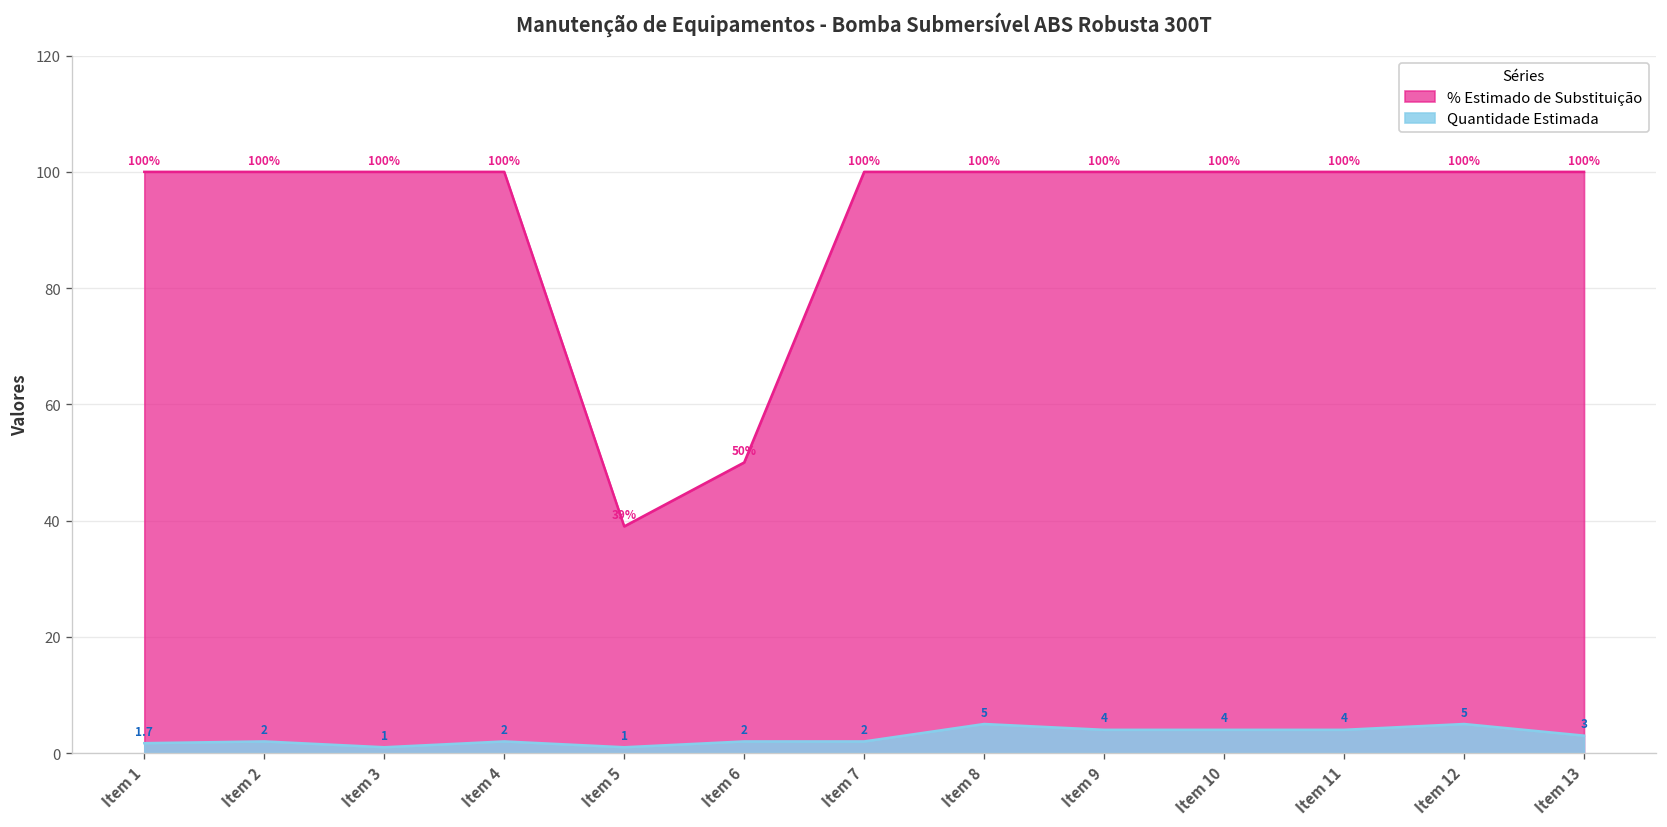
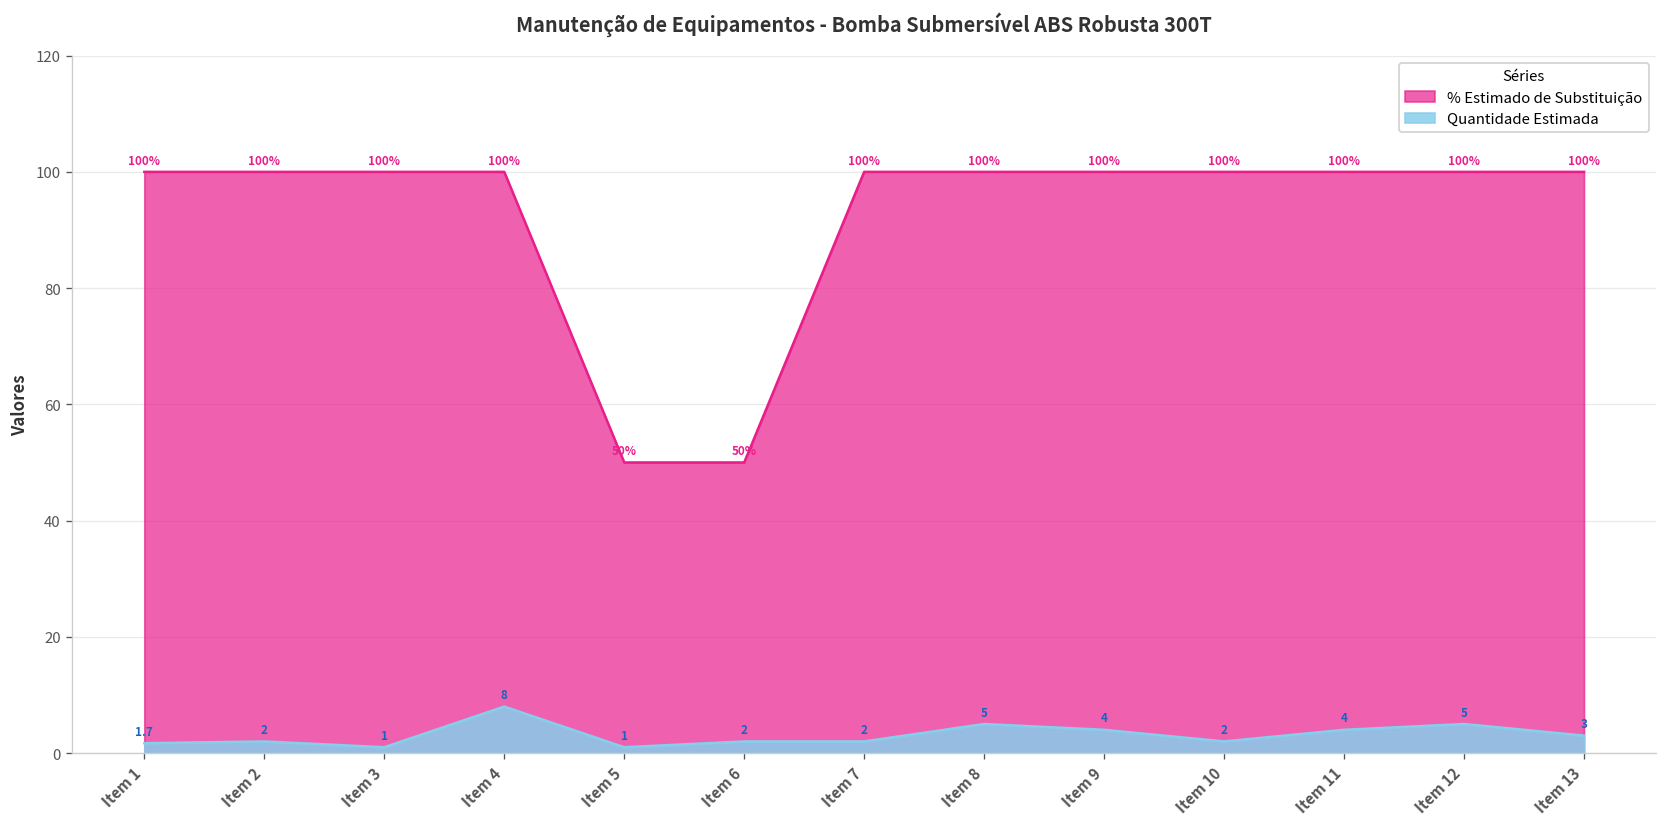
  {
    "% Estimado de Substituição": {
      "Item 1": "100%",
      "Item 2": "100%",
      "Item 3": "100%",
      "Item 4": "100%",
-     "Item 5": "39%",
+     "Item 5": "50%",
      "Item 6": "50%",
      "Item 7": "100%",
      "Item 8": "100%",
      "Item 9": "100%",
      "Item 10": "100%",
      "Item 11": "100%",
      "Item 12": "100%",
      "Item 13": "100%"
    },
    "Quantidade Estimada": {
      "Item 1": "1.7",
      "Item 2": "2",
      "Item 3": "1",
-     "Item 4": "2",
+     "Item 4": "8",
      "Item 5": "1",
      "Item 6": "2",
      "Item 7": "2",
      "Item 8": "5",
      "Item 9": "4",
-     "Item 10": "4",
+     "Item 10": "2",
      "Item 11": "4",
      "Item 12": "5",
      "Item 13": "3"
    }
  }
